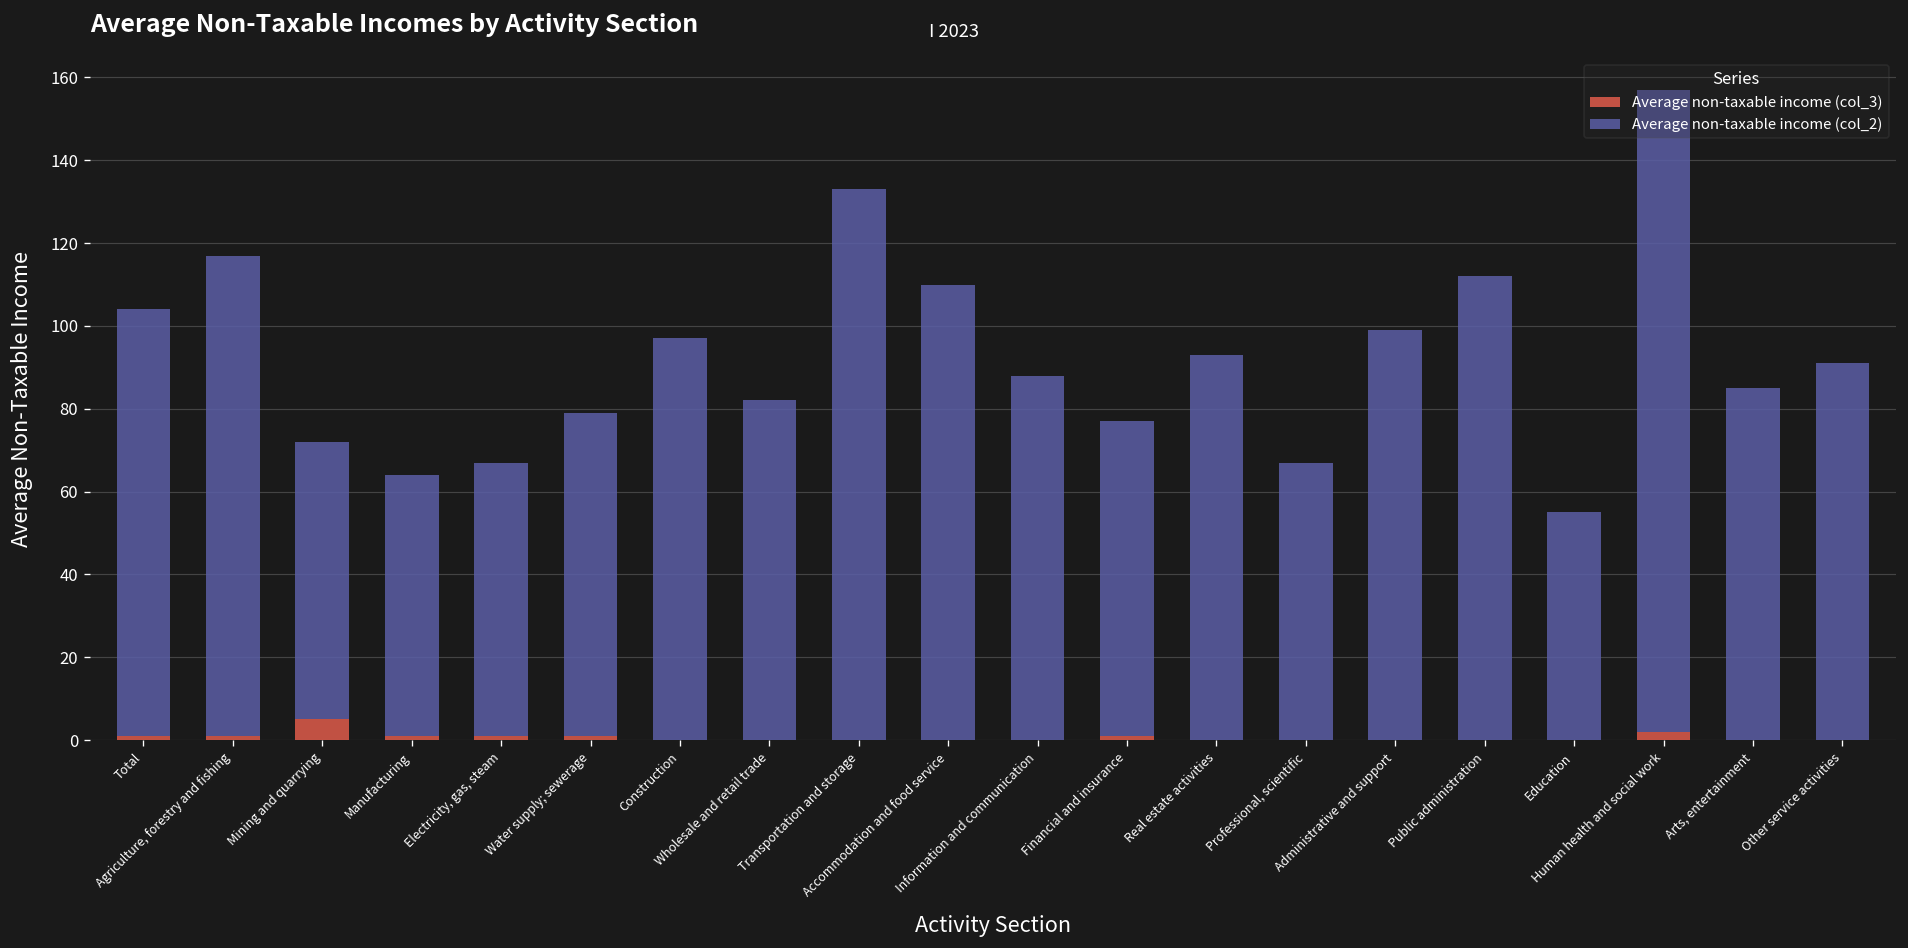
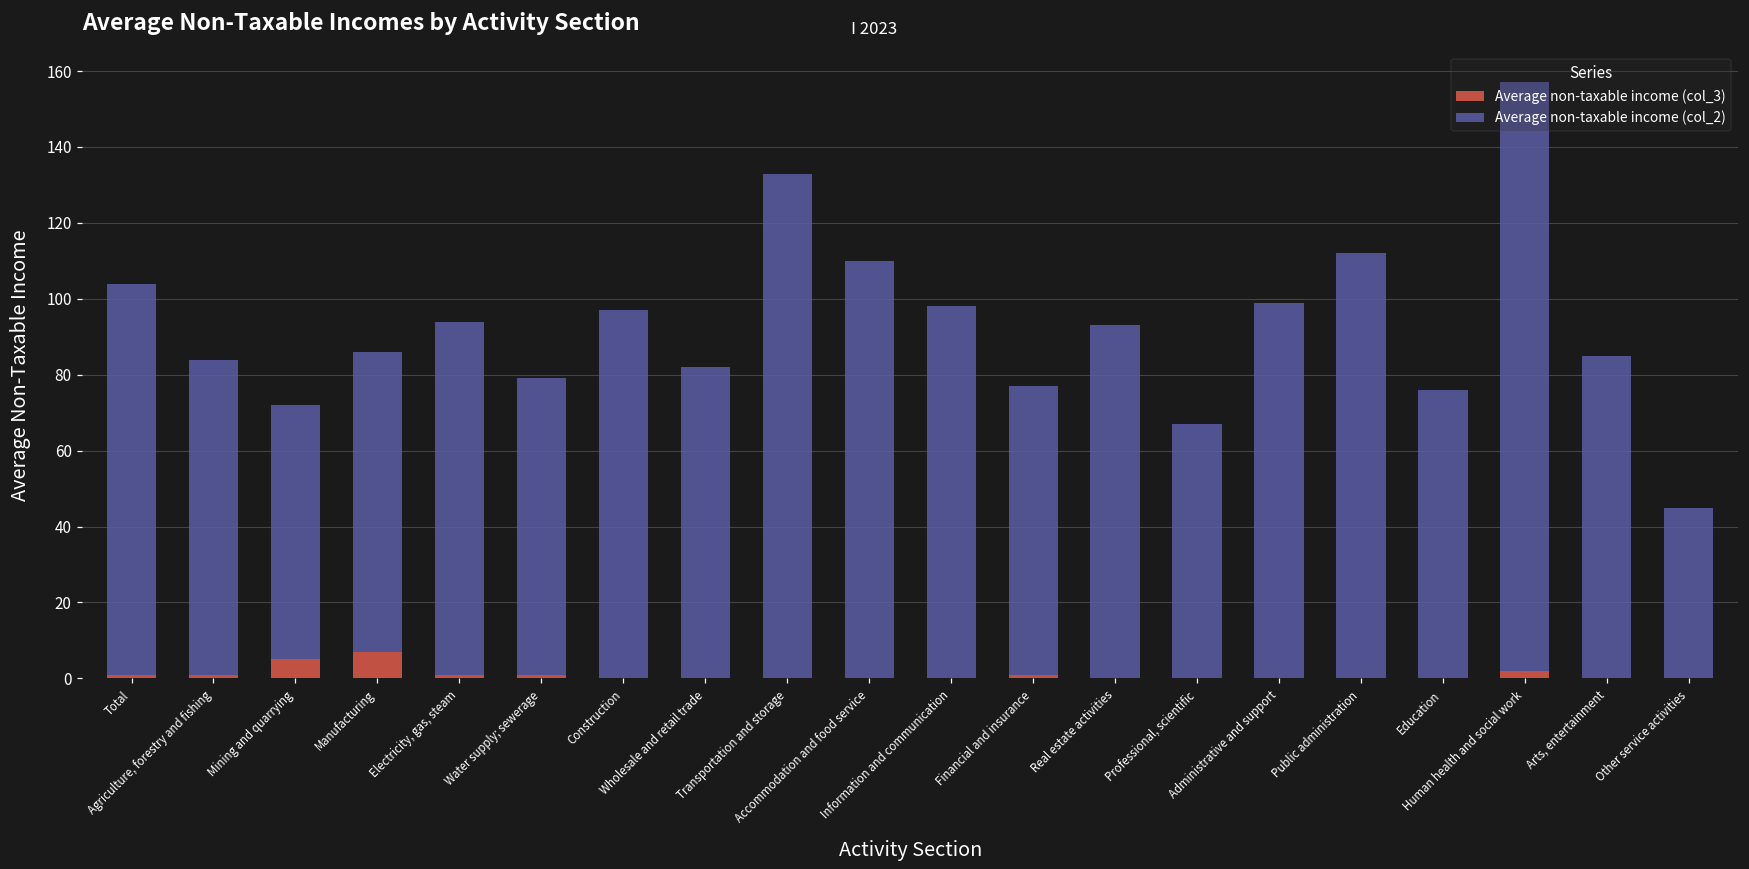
  {
    "Average non-taxable income (col_3)": {
      "Total": 1,
      "Agriculture, forestry and fishing": 1,
      "Mining and quarrying": 5,
-     "Manufacturing": 1,
+     "Manufacturing": 7,
      "Electricity, gas, steam": 1,
      "Water supply; sewerage": 1,
      "Construction": 0,
      "Wholesale and retail trade": 0,
      "Transportation and storage": 0,
      "Accommodation and food service": 0,
      "Information and communication": 0,
      "Financial and insurance": 1,
      "Real estate activities": 0,
      "Professional, scientific": 0,
      "Administrative and support": 0,
      "Public administration": 0,
      "Education": 0,
      "Human health and social work": 2,
      "Arts, entertainment": 0,
      "Other service activities": 0
    },
    "Average non-taxable income (col_2)": {
      "Total": 103,
-     "Agriculture, forestry and fishing": 116,
+     "Agriculture, forestry and fishing": 83,
      "Mining and quarrying": 67,
-     "Manufacturing": 63,
-     "Electricity, gas, steam": 66,
+     "Manufacturing": 79,
+     "Electricity, gas, steam": 93,
      "Water supply; sewerage": 78,
      "Construction": 97,
      "Wholesale and retail trade": 82,
      "Transportation and storage": 133,
      "Accommodation and food service": 110,
-     "Information and communication": 88,
+     "Information and communication": 98,
      "Financial and insurance": 76,
      "Real estate activities": 93,
      "Professional, scientific": 67,
      "Administrative and support": 99,
      "Public administration": 112,
-     "Education": 55,
+     "Education": 76,
      "Arts, entertainment": 85,
-     "Other service activities": 91
+     "Other service activities": 45
    }
  }
